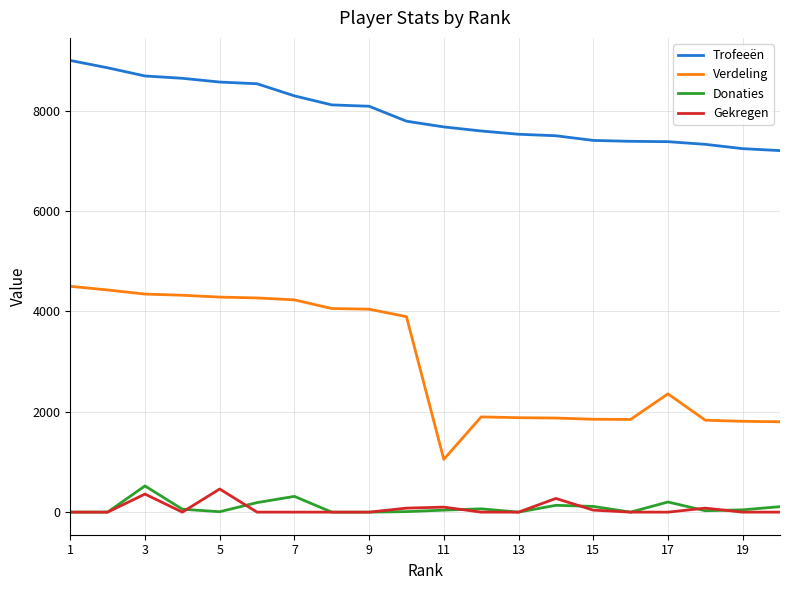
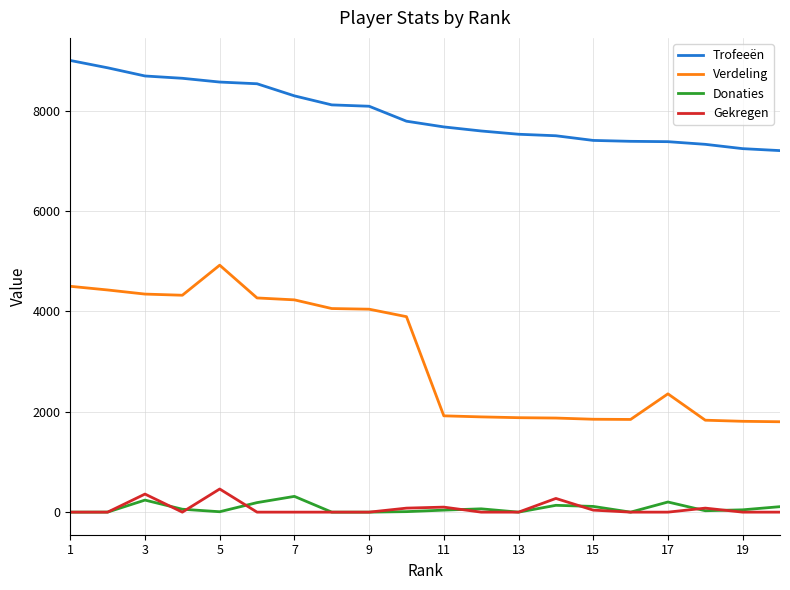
  {
    "Trofeeën": {
      "1": 9000,
      "3": 8700,
      "5": 8600,
      "7": 8300,
      "9": 8100,
      "11": 7700,
      "13": 7500,
      "15": 7400,
      "17": 7400,
      "19": 7200
    },
    "Verdeling": {
      "1": 4500,
      "3": 4300,
-     "5": 4300,
+     "5": 4900,
      "7": 4200,
      "9": 4000,
-     "11": 1100,
+     "11": 1900,
      "13": 1900,
      "15": 1900,
      "17": 2400,
      "19": 1800
    },
    "Donaties": {
-     "3": 500,
+     "3": 200,
      "5": 0,
      "7": 300,
      "11": 0,
      "15": 100,
      "17": 200
    },
    "Gekregen": {
      "3": 400,
      "5": 500,
      "7": 0,
      "11": 100,
      "15": 0,
      "17": 0
    }
  }
